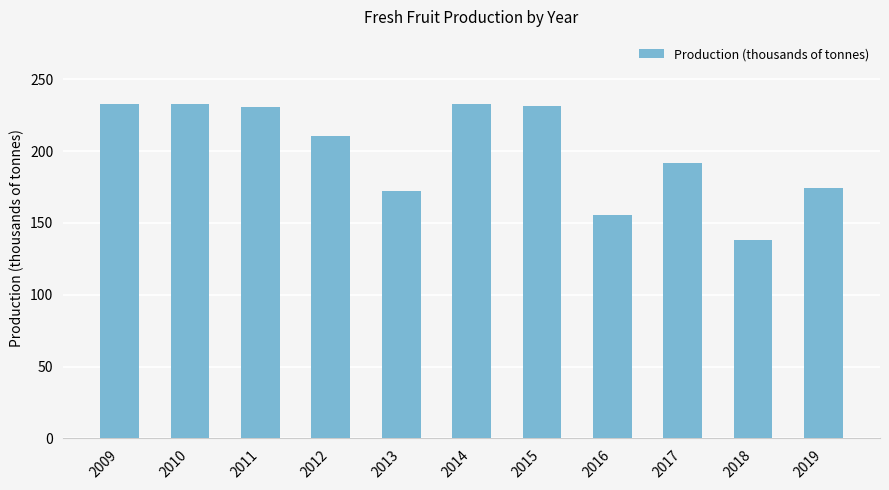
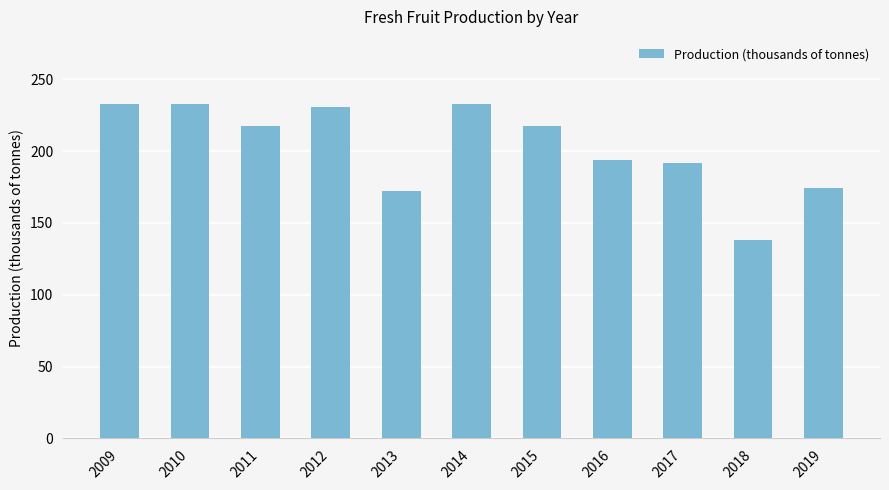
  {
    "2009": 233,
    "2010": 233,
-   "2011": 231,
-   "2012": 211,
+   "2011": 217,
+   "2012": 230,
    "2013": 172,
    "2014": 233,
-   "2015": 231,
-   "2016": 155,
+   "2015": 217,
+   "2016": 194,
    "2017": 192,
    "2018": 138,
    "2019": 174
  }
